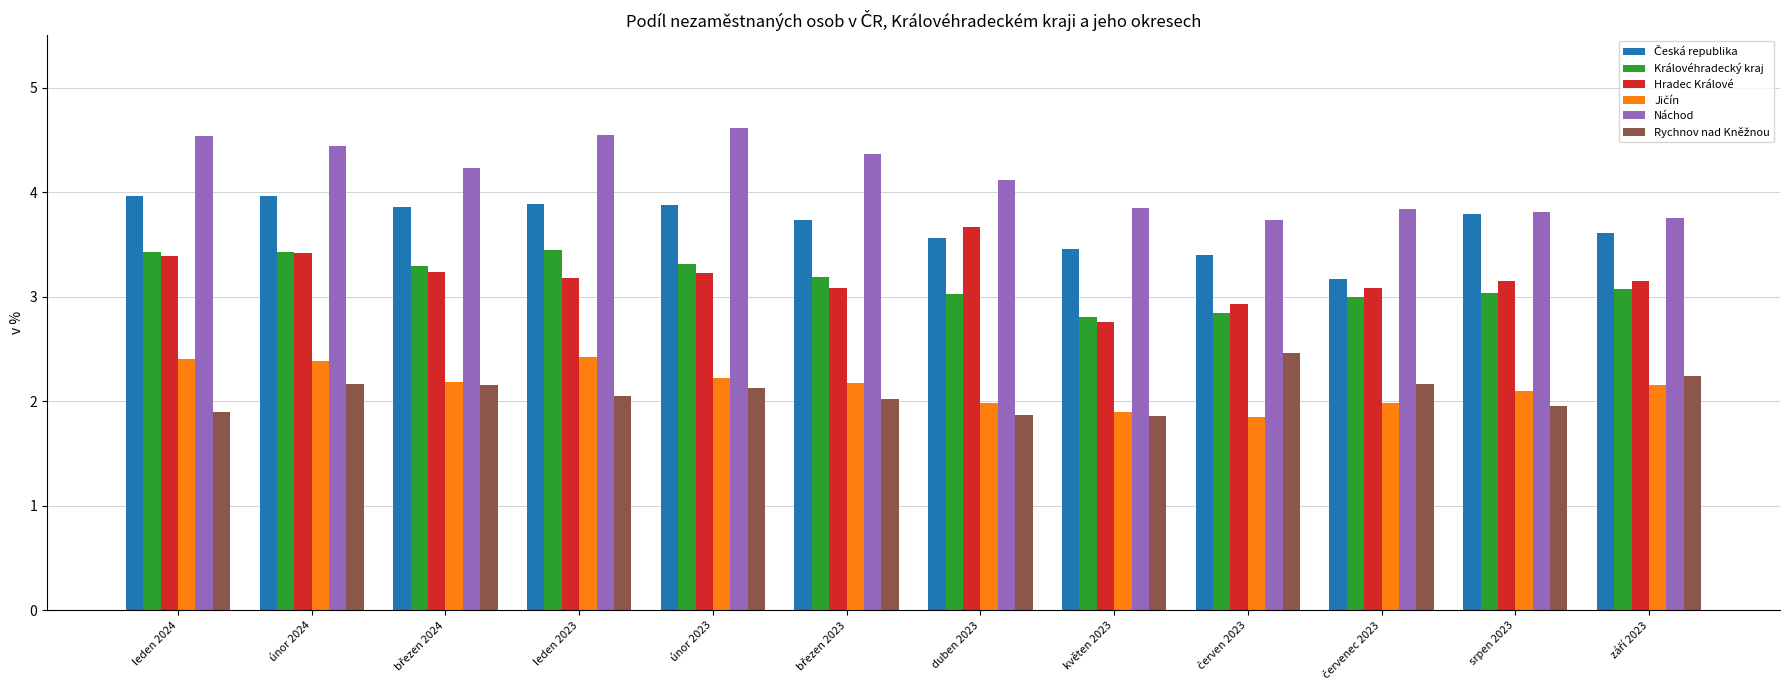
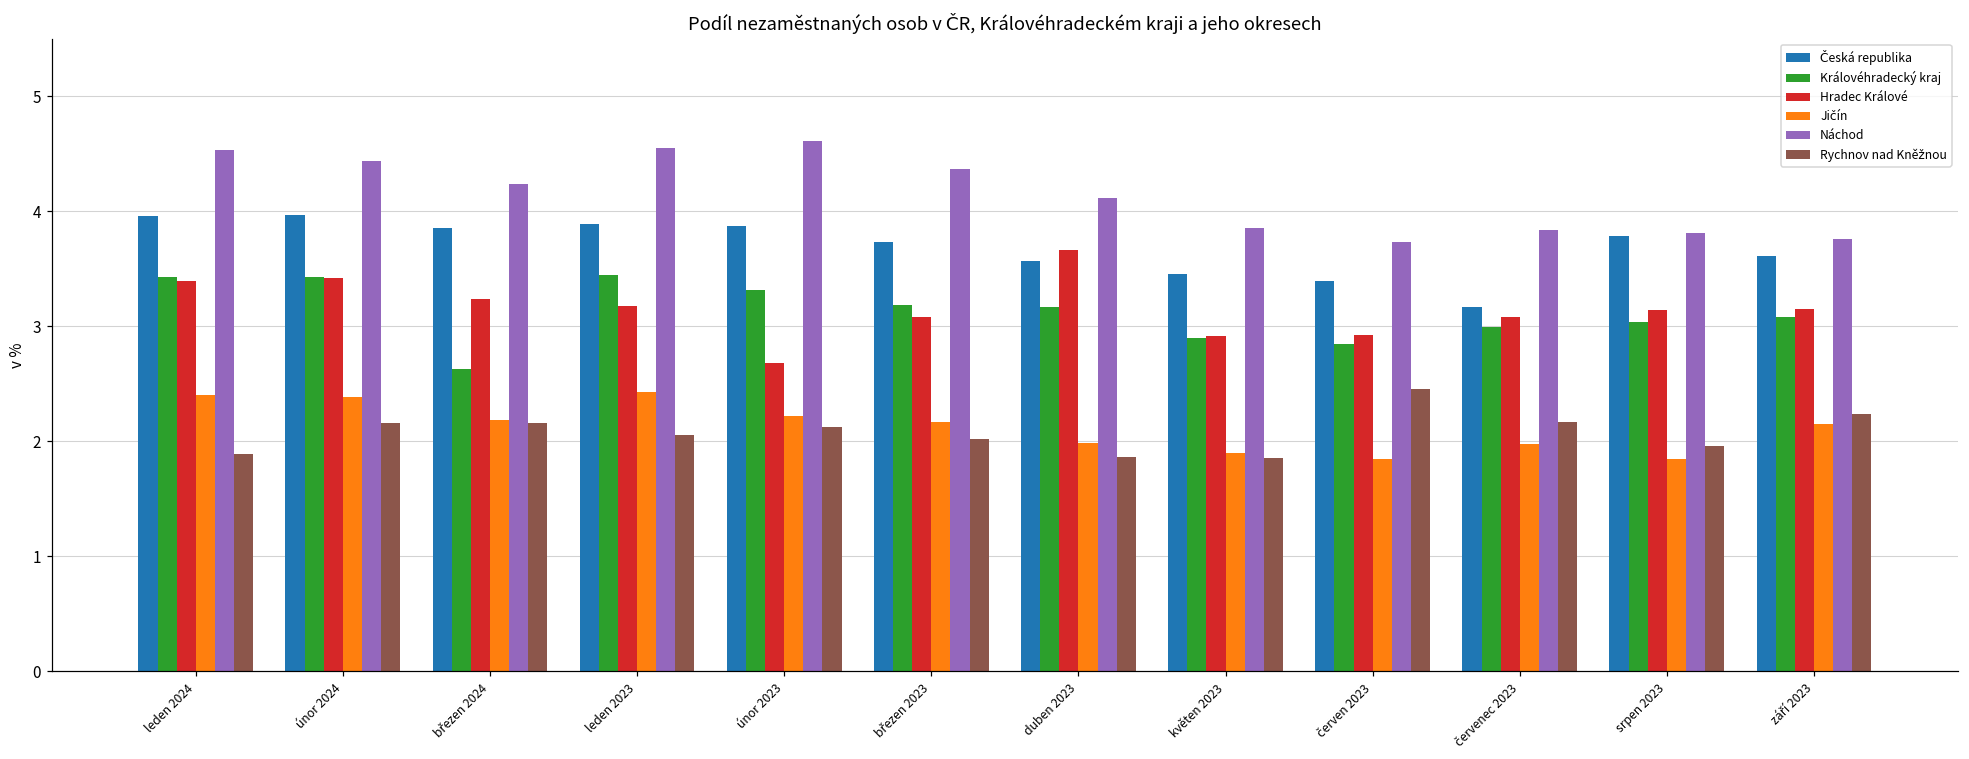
  {
    "Česká republika": {
      "leden 2024": 3.96,
      "únor 2024": 3.97,
      "březen 2024": 3.86,
      "leden 2023": 3.89,
      "únor 2023": 3.87,
      "březen 2023": 3.73,
      "duben 2023": 3.57,
      "květen 2023": 3.45,
      "červen 2023": 3.40,
      "červenec 2023": 3.17,
      "srpen 2023": 3.79,
      "září 2023": 3.61
    },
    "Královéhradecký kraj": {
      "leden 2024": 3.43,
      "únor 2024": 3.43,
-     "březen 2024": 3.30,
+     "březen 2024": 2.63,
      "leden 2023": 3.44,
      "únor 2023": 3.32,
      "březen 2023": 3.19,
-     "duben 2023": 3.02,
-     "květen 2023": 2.81,
+     "duben 2023": 3.17,
+     "květen 2023": 2.90,
      "červen 2023": 2.85,
      "červenec 2023": 3.00,
      "srpen 2023": 3.04,
      "září 2023": 3.08
    },
    "Hradec Králové": {
      "leden 2024": 3.39,
      "únor 2024": 3.42,
      "březen 2024": 3.24,
      "leden 2023": 3.18,
-     "únor 2023": 3.23,
+     "únor 2023": 2.68,
      "březen 2023": 3.08,
      "duben 2023": 3.66,
-     "květen 2023": 2.76,
+     "květen 2023": 2.92,
      "červen 2023": 2.93,
      "červenec 2023": 3.08,
      "srpen 2023": 3.15,
      "září 2023": 3.15
    },
    "Jičín": {
      "leden 2024": 2.41,
      "únor 2024": 2.39,
      "březen 2024": 2.19,
      "leden 2023": 2.43,
      "únor 2023": 2.22,
      "březen 2023": 2.17,
      "duben 2023": 1.98,
      "květen 2023": 1.90,
      "červen 2023": 1.85,
      "červenec 2023": 1.98,
-     "srpen 2023": 2.10,
+     "srpen 2023": 1.85,
      "září 2023": 2.15
    },
    "Náchod": {
      "leden 2024": 4.54,
      "únor 2024": 4.44,
      "březen 2024": 4.23,
      "leden 2023": 4.55,
      "únor 2023": 4.61,
      "březen 2023": 4.37,
      "duben 2023": 4.11,
      "květen 2023": 3.85,
      "červen 2023": 3.73,
      "červenec 2023": 3.84,
      "srpen 2023": 3.81,
      "září 2023": 3.76
    },
    "Rychnov nad Kněžnou": {
      "leden 2024": 1.89,
      "únor 2024": 2.16,
      "březen 2024": 2.16,
      "leden 2023": 2.06,
      "únor 2023": 2.13,
      "březen 2023": 2.02,
      "duben 2023": 1.87,
      "květen 2023": 1.86,
      "červen 2023": 2.46,
      "červenec 2023": 2.17,
      "srpen 2023": 1.96,
      "září 2023": 2.24
    }
  }
